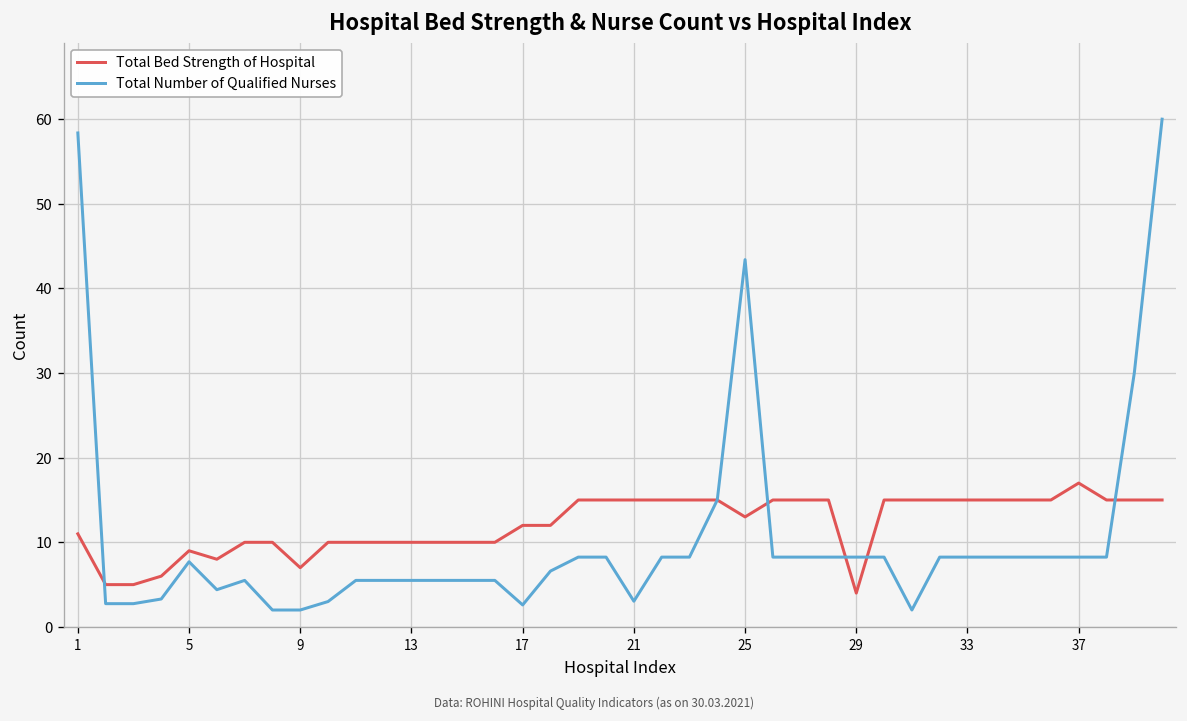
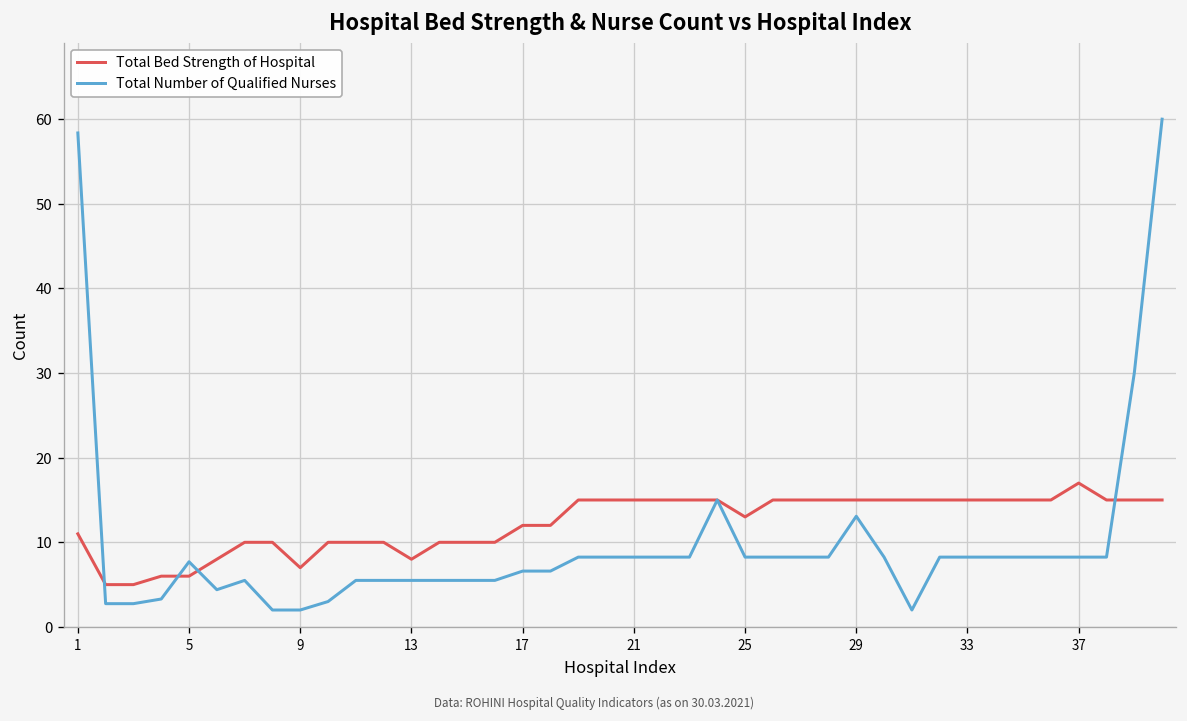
  {
    "Total Bed Strength of Hospital": {
      "1": 11,
-     "5": 9,
+     "5": 6,
      "9": 7,
-     "13": 10,
+     "13": 8,
      "17": 12,
      "21": 15,
      "25": 13,
-     "29": 4,
+     "29": 15,
      "33": 15,
      "37": 17
    },
    "Total Number of Qualified Nurses": {
      "1": 58,
      "5": 8,
      "9": 2,
      "13": 6,
-     "17": 3,
-     "21": 3,
-     "25": 43,
-     "29": 8,
+     "17": 7,
+     "21": 8,
+     "25": 8,
+     "29": 13,
      "33": 8,
      "37": 8
    }
  }
